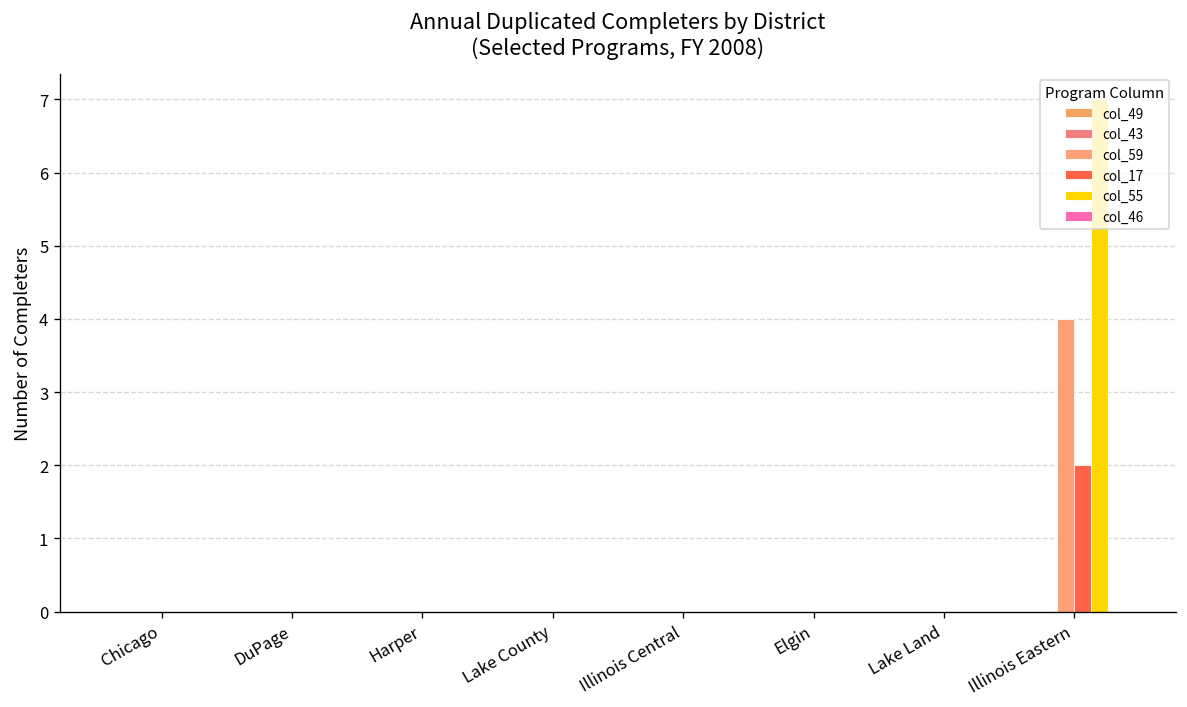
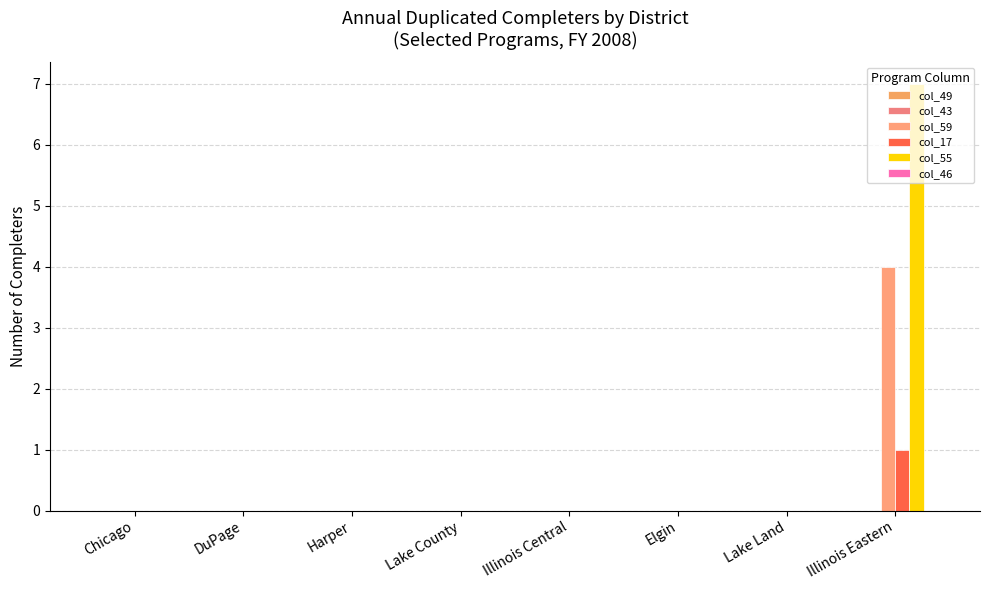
  {
    "col_17": {
      "Chicago": 0,
      "DuPage": 0,
      "Harper": 0,
      "Lake County": 0,
      "Illinois Central": 0,
      "Elgin": 0,
      "Lake Land": 0,
-     "Illinois Eastern": 2
+     "Illinois Eastern": 1
    },
    "col_55": {
      "Chicago": 0,
      "DuPage": 0,
      "Harper": 0,
      "Lake County": 0,
      "Illinois Central": 0,
      "Elgin": 0,
      "Lake Land": 0
    }
  }
